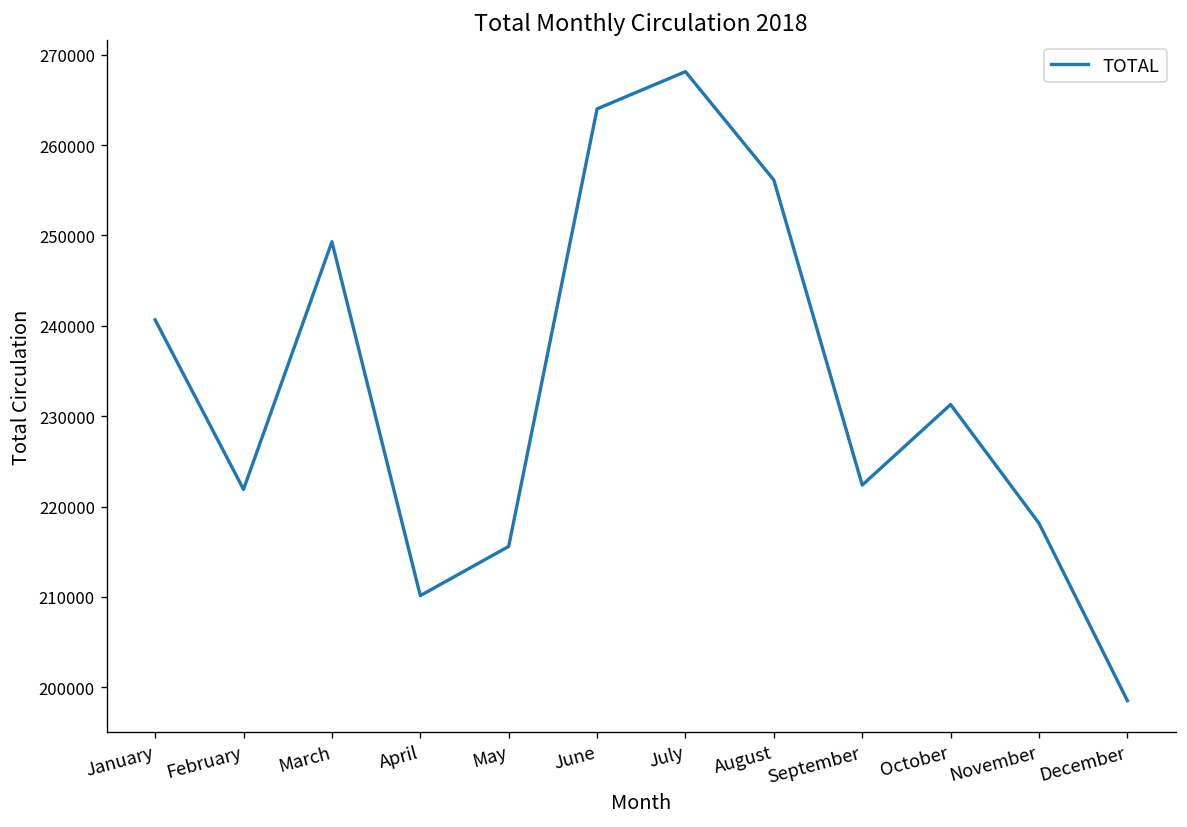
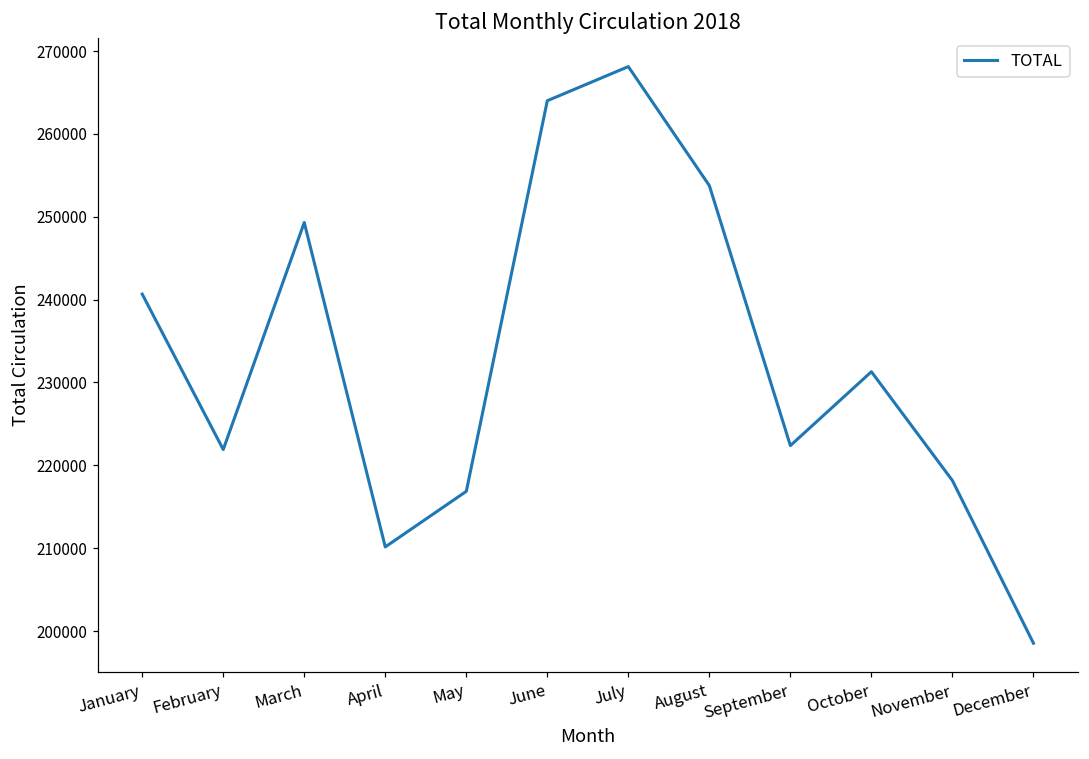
  {
    "January": 241000,
    "February": 222000,
    "March": 249000,
    "April": 210000,
-   "May": 216000,
+   "May": 217000,
    "June": 264000,
    "July": 268000,
-   "August": 256000,
+   "August": 254000,
    "September": 222000,
    "October": 231000,
    "November": 218000,
    "December": 199000
  }
